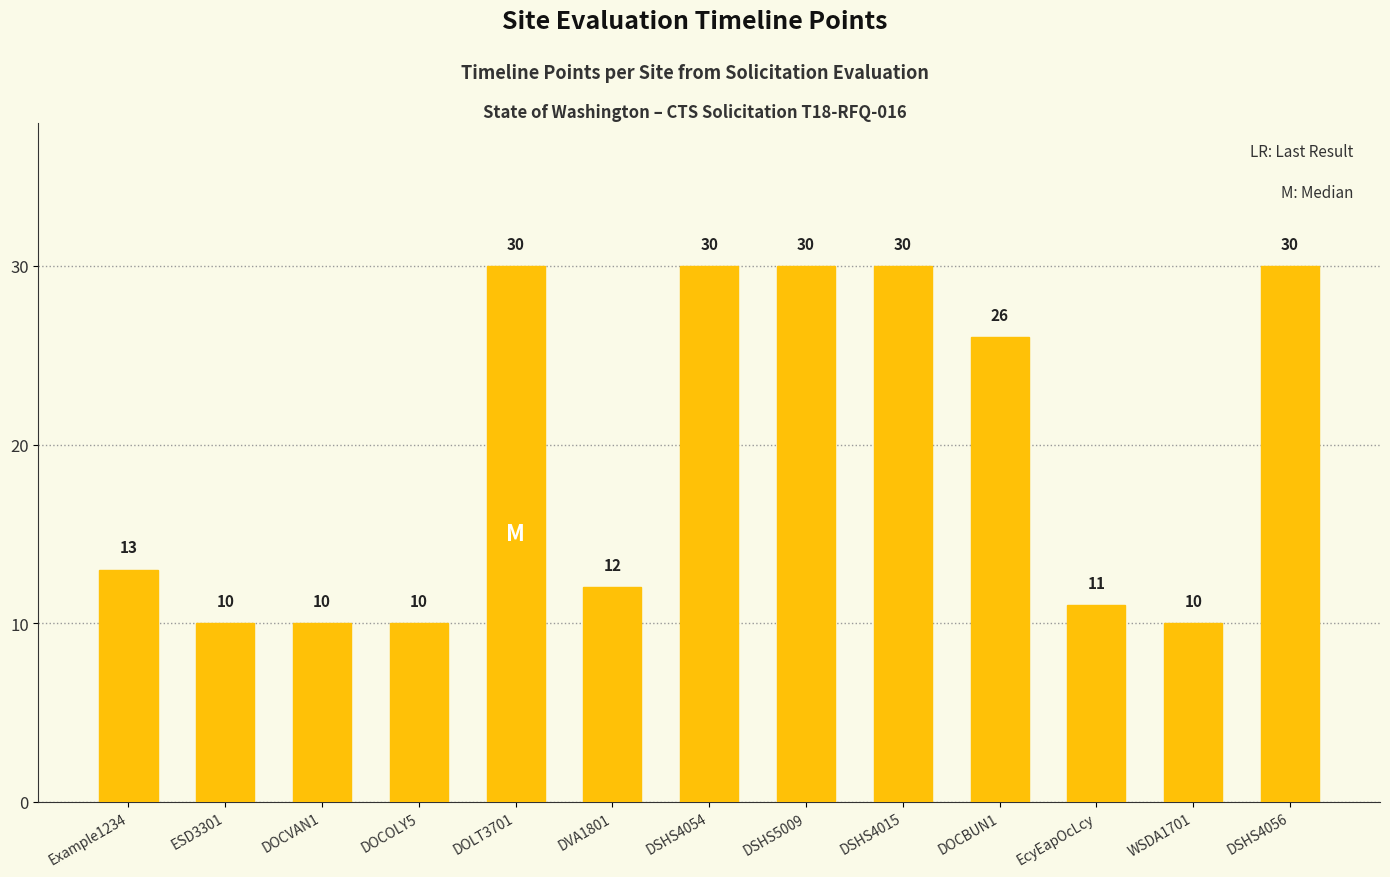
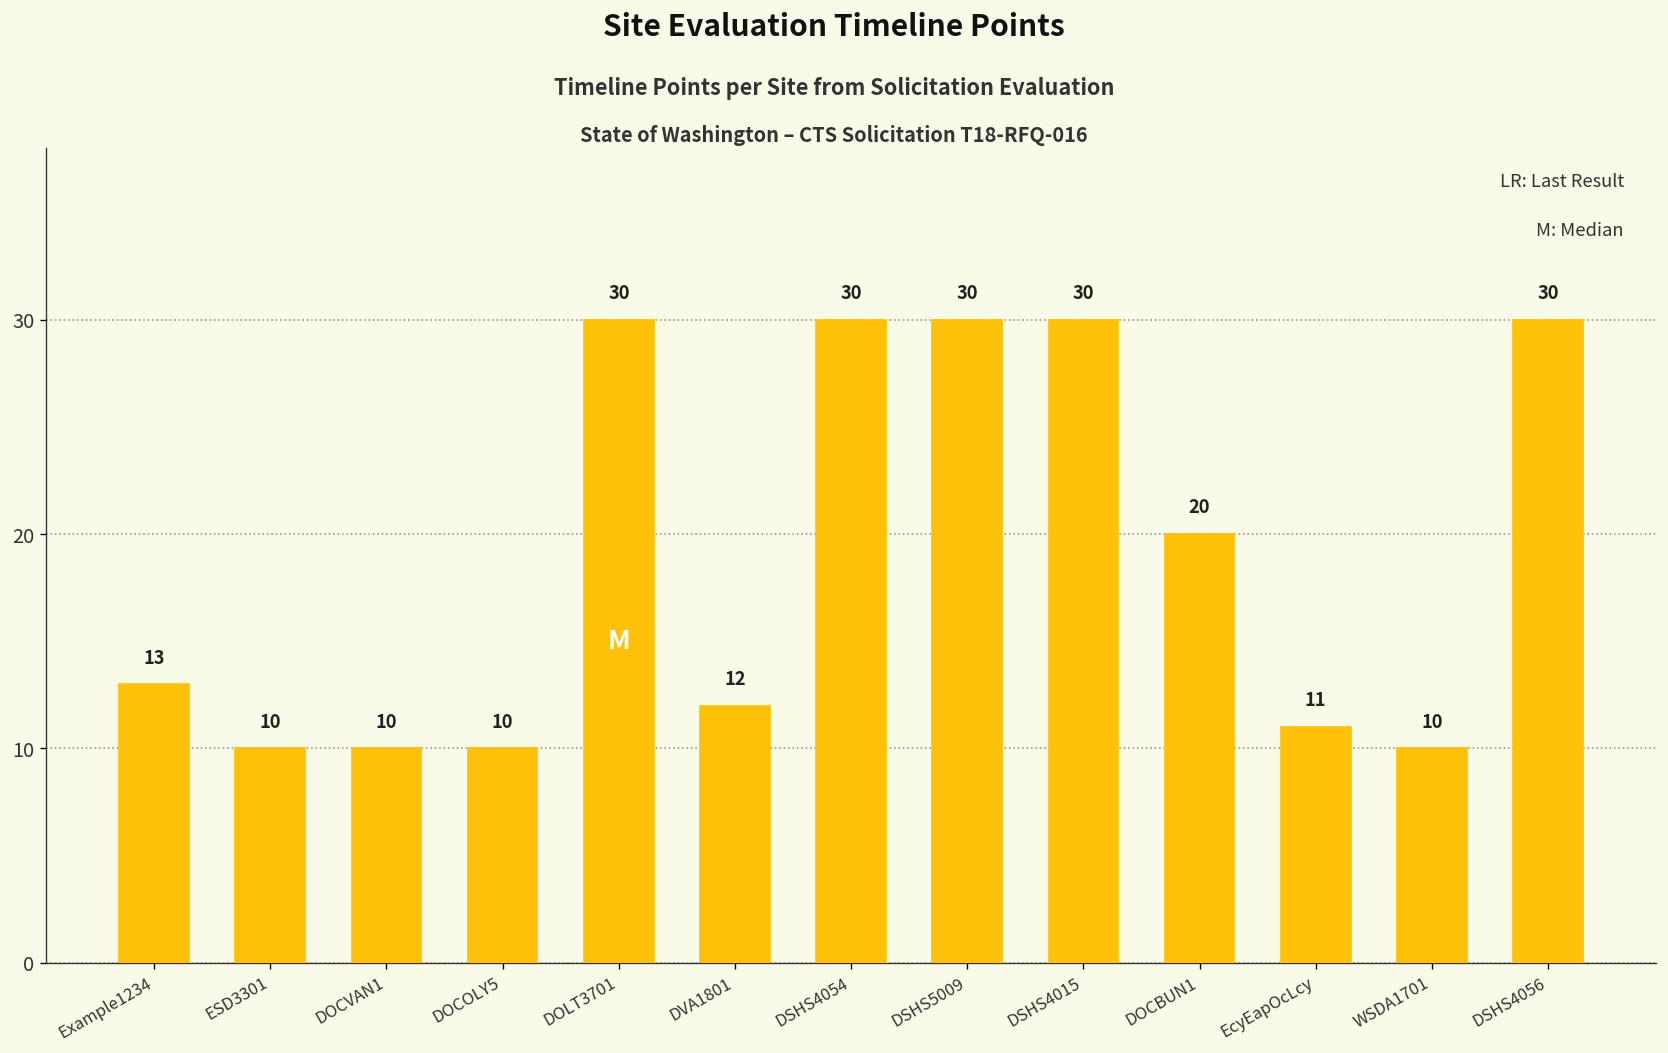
  {
    "Example1234": 13,
    "ESD3301": 10,
    "DOCVAN1": 10,
    "DOCOLY5": 10,
    "DOLT3701": 30,
    "DVA1801": 12,
    "DSHS4054": 30,
    "DSHS5009": 30,
    "DSHS4015": 30,
-   "DOCBUN1": 26,
+   "DOCBUN1": 20,
    "EcyEapOcLcy": 11,
    "WSDA1701": 10,
    "DSHS4056": 30
  }
